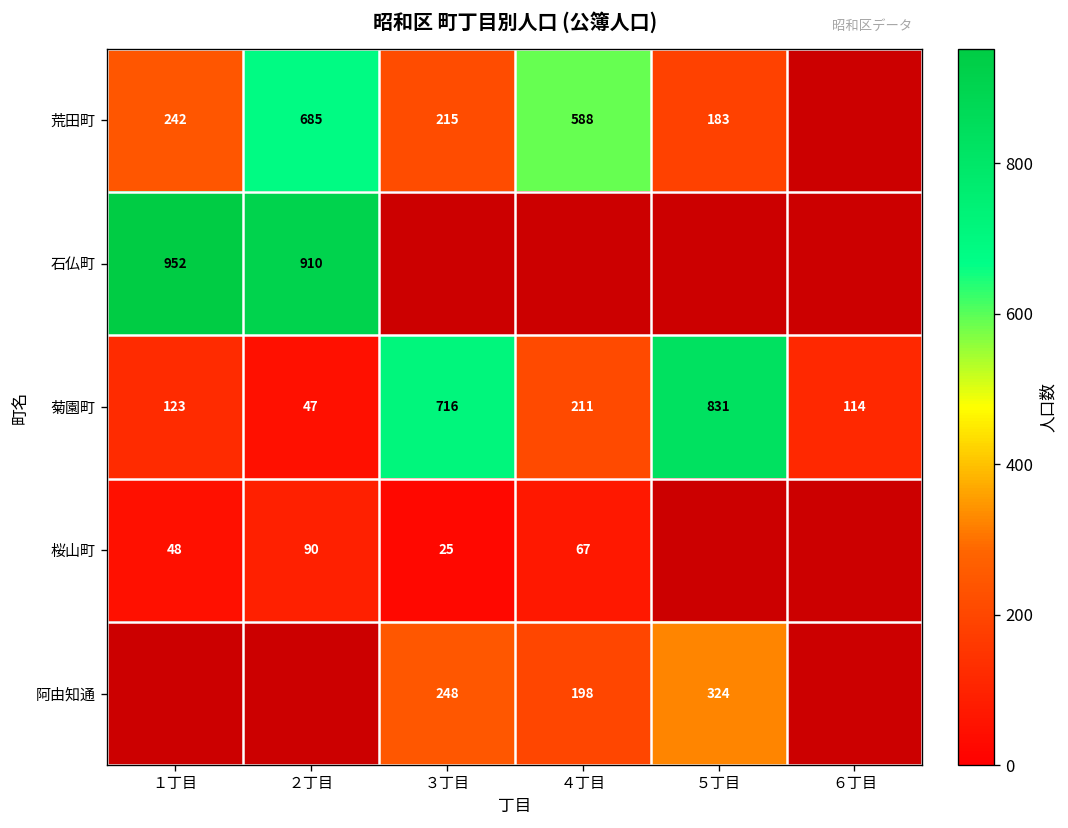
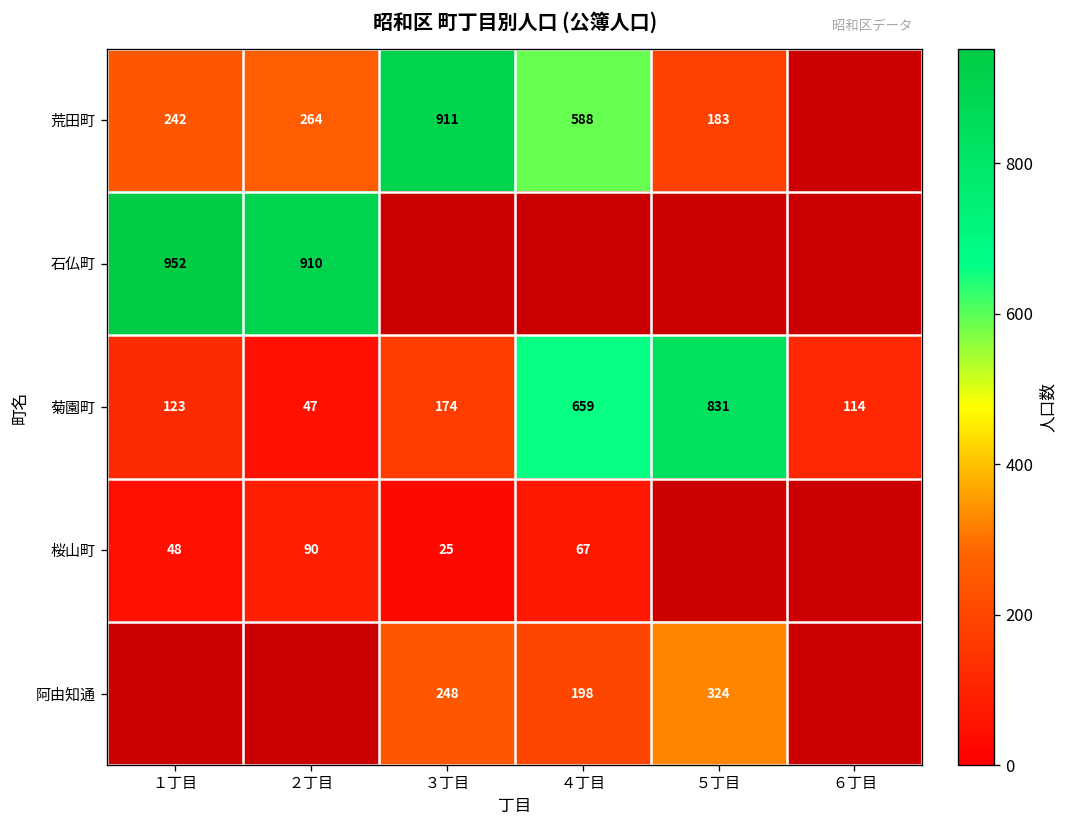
  {
    "荒田町": {
      "１丁目": 242,
-     "２丁目": 685,
-     "３丁目": 215,
+     "２丁目": 264,
+     "３丁目": 911,
      "４丁目": 588,
      "５丁目": 183
    },
    "石仏町": {
      "１丁目": 952,
      "２丁目": 910
    },
    "菊園町": {
      "１丁目": 123,
      "２丁目": 47,
-     "３丁目": 716,
-     "４丁目": 211,
+     "３丁目": 174,
+     "４丁目": 659,
      "５丁目": 831,
      "６丁目": 114
    },
    "桜山町": {
      "１丁目": 48,
      "２丁目": 90,
      "３丁目": 25,
      "４丁目": 67
    },
    "阿由知通": {
      "３丁目": 248,
      "４丁目": 198,
      "５丁目": 324
    }
  }
